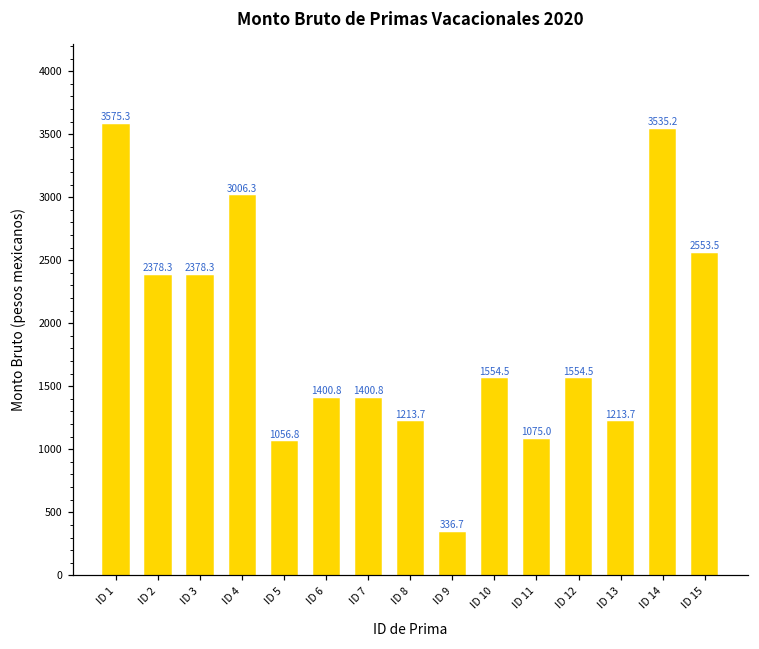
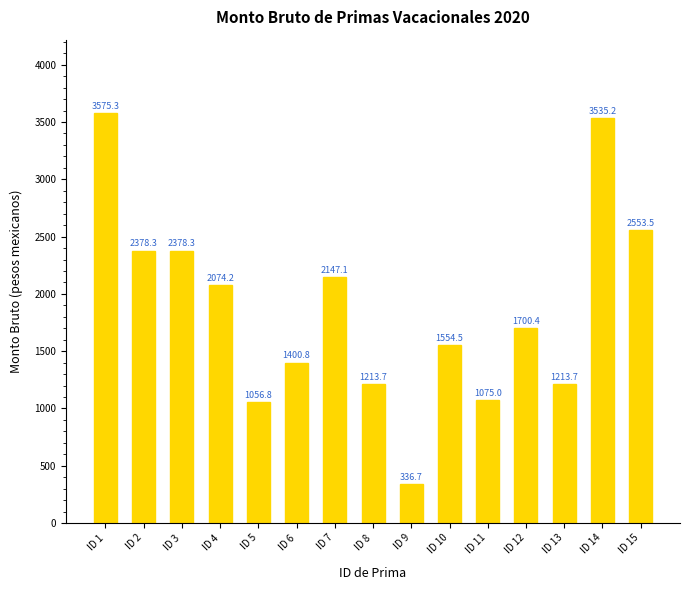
  {
    "ID 1": 3575.3,
    "ID 2": 2378.3,
    "ID 3": 2378.3,
-   "ID 4": 3006.3,
+   "ID 4": 2074.2,
    "ID 5": 1056.8,
    "ID 6": 1400.8,
-   "ID 7": 1400.8,
+   "ID 7": 2147.1,
    "ID 8": 1213.7,
    "ID 9": 336.7,
    "ID 10": 1554.5,
    "ID 11": 1075.0,
-   "ID 12": 1554.5,
+   "ID 12": 1700.4,
    "ID 13": 1213.7,
    "ID 14": 3535.2,
    "ID 15": 2553.5
  }
